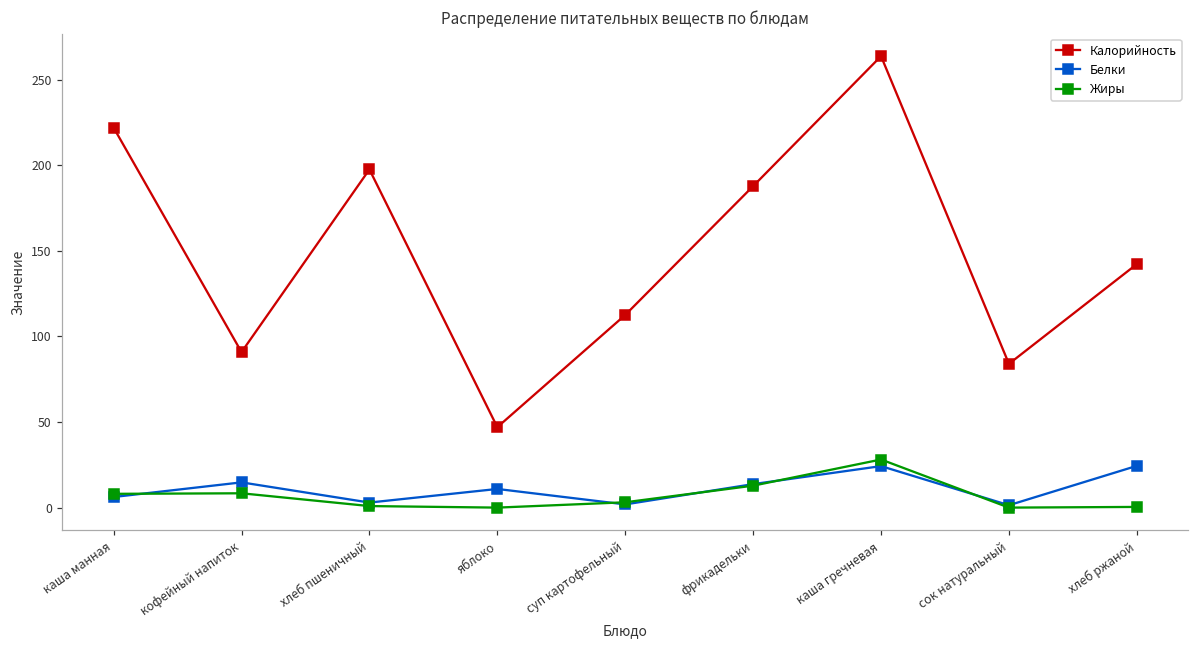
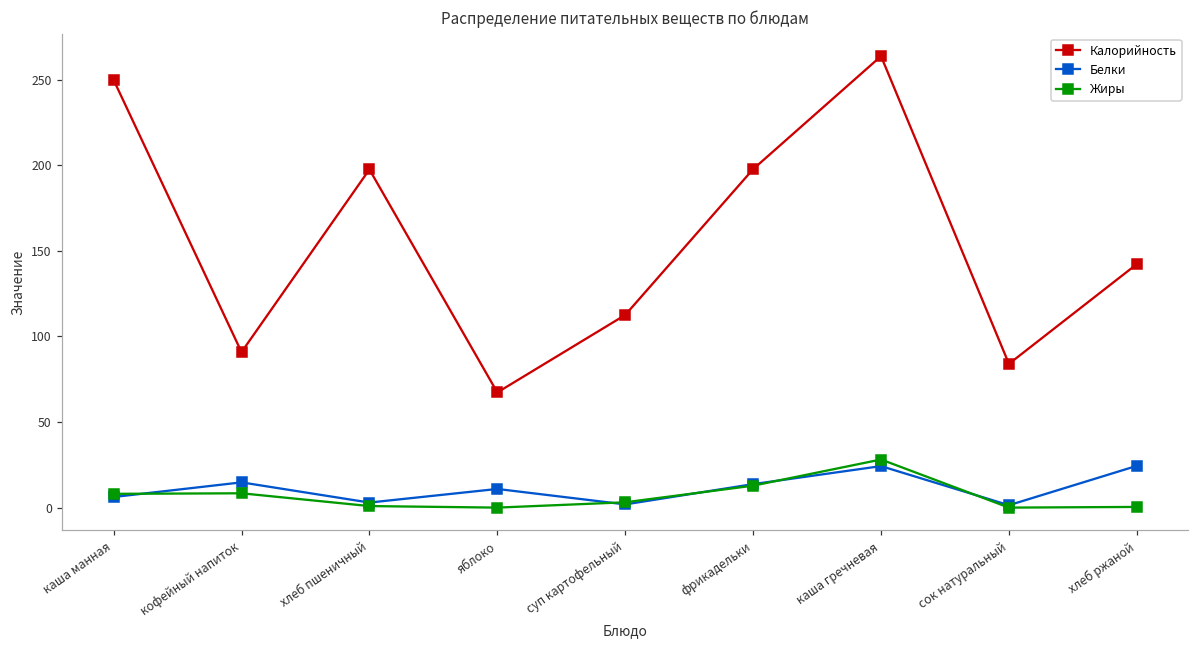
  {
    "Калорийность": {
-     "каша манная": 222,
+     "каша манная": 250,
      "кофейный напиток": 91,
      "хлеб пшеничный": 198,
-     "яблоко": 47,
+     "яблоко": 67,
      "суп картофельный": 113,
-     "фрикадельки": 188,
+     "фрикадельки": 198,
      "каша гречневая": 264,
      "сок натуральный": 84,
      "хлеб ржаной": 142
    },
    "Белки": {
      "каша манная": 6,
      "кофейный напиток": 15,
      "хлеб пшеничный": 3,
      "яблоко": 11,
      "каша гречневая": 24,
      "хлеб ржаной": 24
    },
    "Жиры": {
      "каша манная": 8,
      "кофейный напиток": 8,
      "хлеб пшеничный": 1,
      "яблоко": 0,
      "каша гречневая": 28,
      "хлеб ржаной": 0
    }
  }
